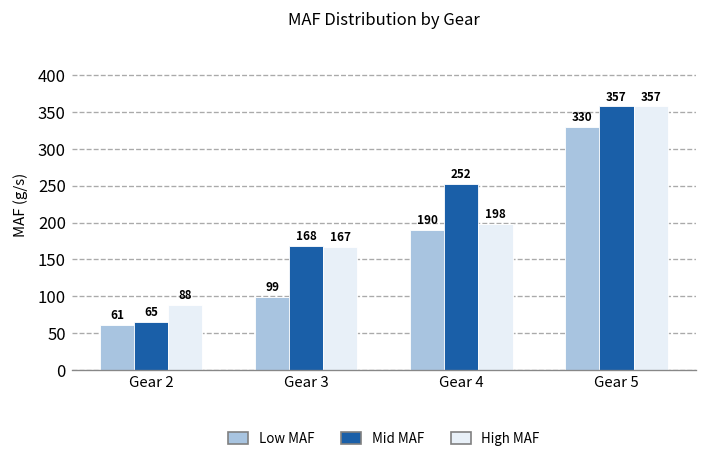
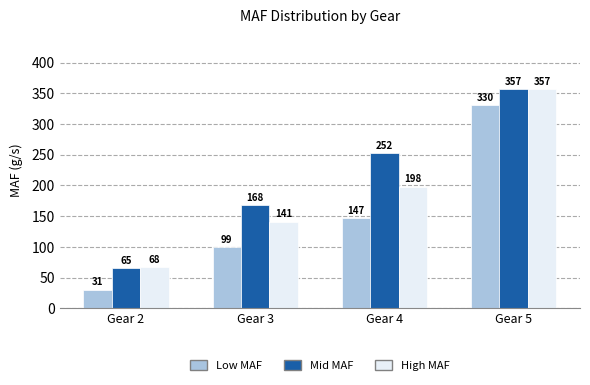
  {
    "Low MAF": {
-     "Gear 2": 61,
+     "Gear 2": 31,
      "Gear 3": 99,
-     "Gear 4": 190,
+     "Gear 4": 147,
      "Gear 5": 330
    },
    "Mid MAF": {
      "Gear 2": 65,
      "Gear 3": 168,
      "Gear 4": 252,
      "Gear 5": 357
    },
    "High MAF": {
-     "Gear 2": 88,
-     "Gear 3": 167,
+     "Gear 2": 68,
+     "Gear 3": 141,
      "Gear 4": 198,
      "Gear 5": 357
    }
  }
